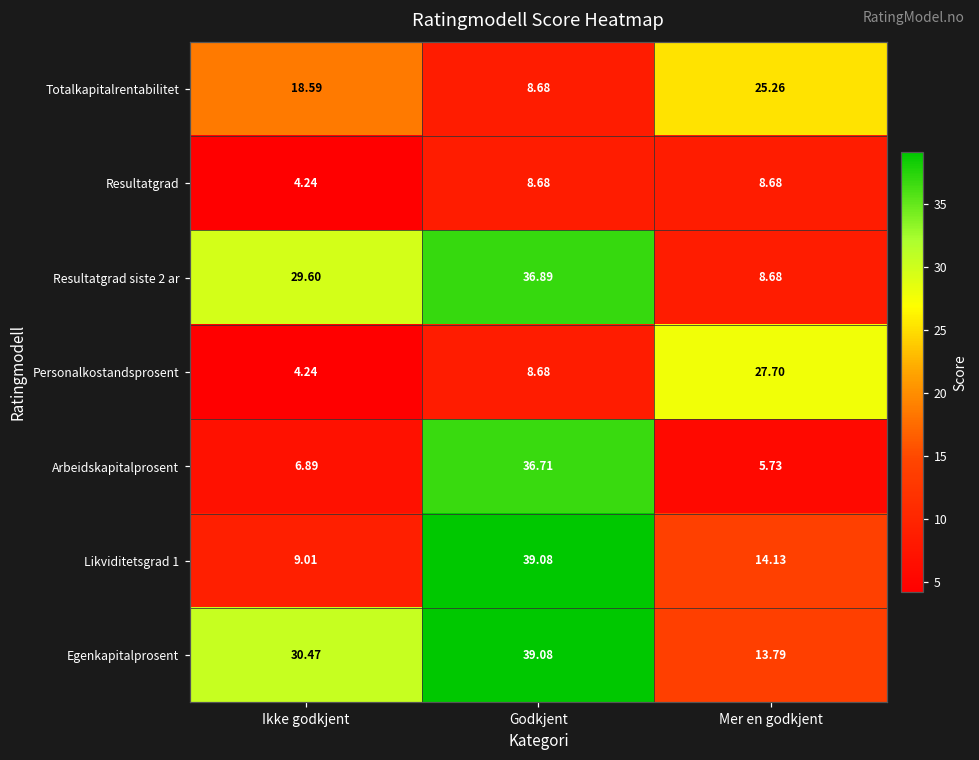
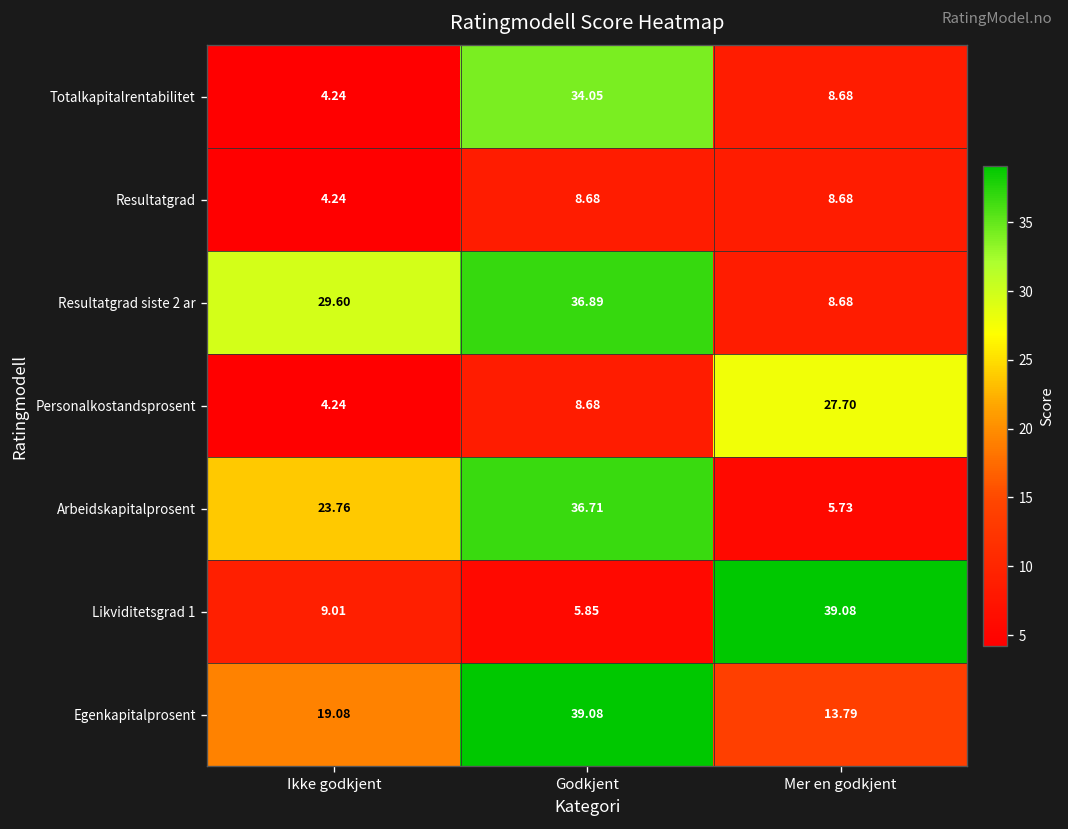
  {
    "Totalkapitalrentabilitet": {
-     "Ikke godkjent": 18.59,
-     "Godkjent": 8.68,
-     "Mer en godkjent": 25.26
+     "Ikke godkjent": 4.24,
+     "Godkjent": 34.05,
+     "Mer en godkjent": 8.68
    },
    "Resultatgrad": {
      "Ikke godkjent": 4.24,
      "Godkjent": 8.68,
      "Mer en godkjent": 8.68
    },
    "Resultatgrad siste 2 ar": {
      "Ikke godkjent": 29.60,
      "Godkjent": 36.89,
      "Mer en godkjent": 8.68
    },
    "Personalkostandsprosent": {
      "Ikke godkjent": 4.24,
      "Godkjent": 8.68,
      "Mer en godkjent": 27.70
    },
    "Arbeidskapitalprosent": {
-     "Ikke godkjent": 6.89,
+     "Ikke godkjent": 23.76,
      "Godkjent": 36.71,
      "Mer en godkjent": 5.73
    },
    "Likviditetsgrad 1": {
      "Ikke godkjent": 9.01,
-     "Godkjent": 39.08,
-     "Mer en godkjent": 14.13
+     "Godkjent": 5.85,
+     "Mer en godkjent": 39.08
    },
    "Egenkapitalprosent": {
-     "Ikke godkjent": 30.47,
+     "Ikke godkjent": 19.08,
      "Godkjent": 39.08,
      "Mer en godkjent": 13.79
    }
  }
